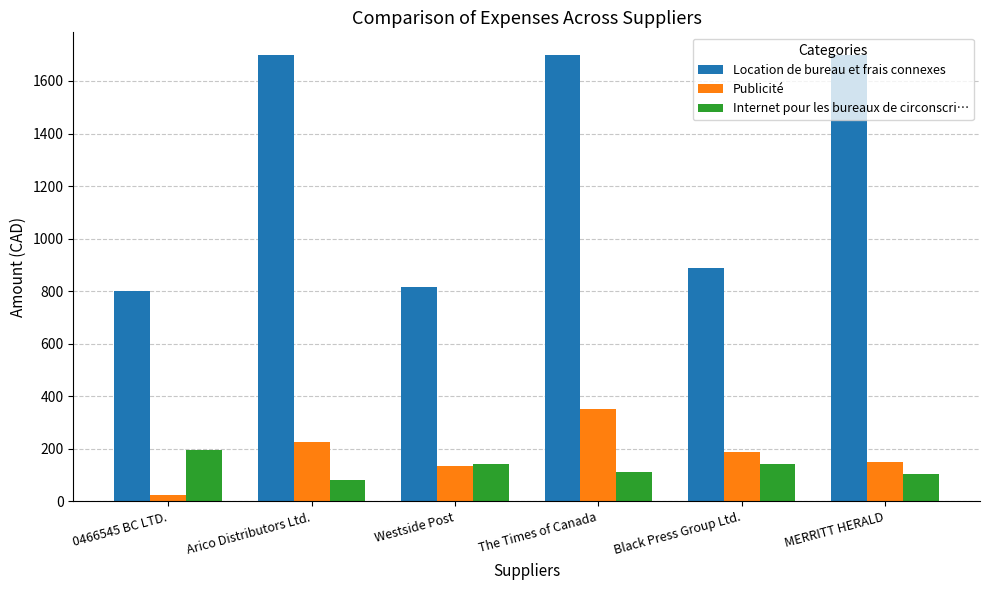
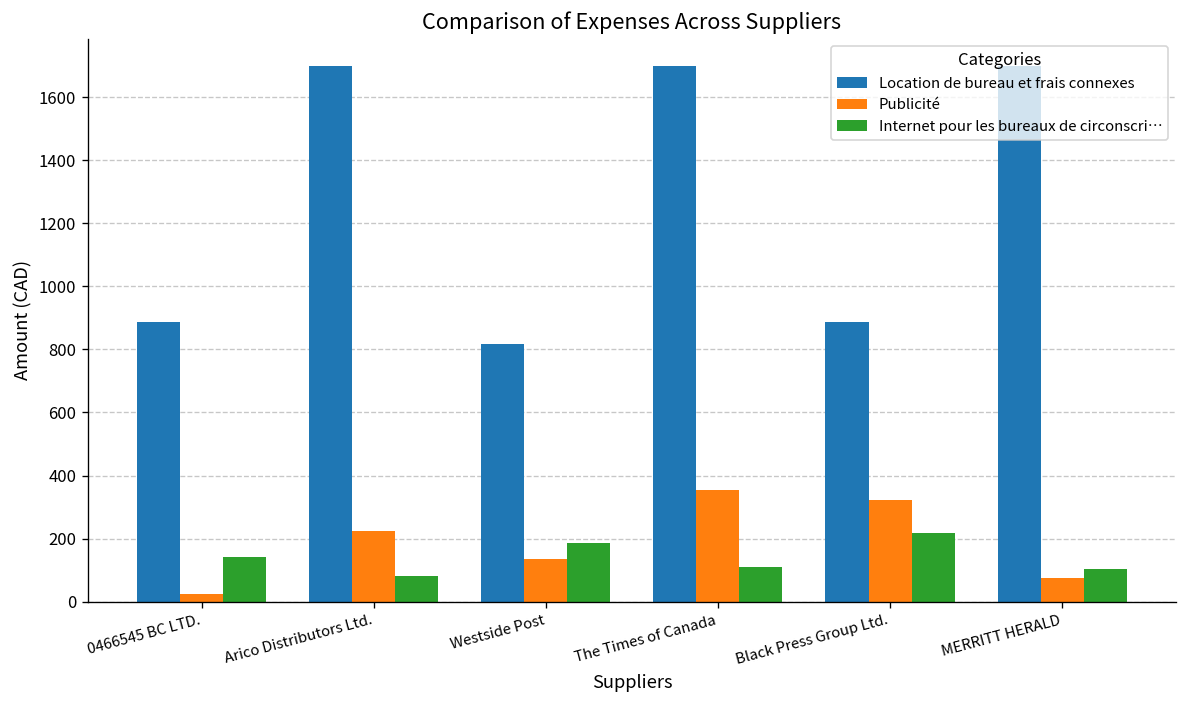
  {
    "Location de bureau et frais connexes": {
-     "0466545 BC LTD.": 800,
+     "0466545 BC LTD.": 890,
      "Arico Distributors Ltd.": 1700,
      "Westside Post": 820,
      "The Times of Canada": 1700,
      "Black Press Group Ltd.": 890
    },
    "Publicité": {
      "0466545 BC LTD.": 20,
      "Arico Distributors Ltd.": 220,
      "Westside Post": 130,
      "The Times of Canada": 350,
-     "Black Press Group Ltd.": 190,
-     "MERRITT HERALD": 150
+     "Black Press Group Ltd.": 320,
+     "MERRITT HERALD": 80
    },
    "Internet pour les bureaux de circonscri…": {
-     "0466545 BC LTD.": 190,
+     "0466545 BC LTD.": 140,
      "Arico Distributors Ltd.": 80,
-     "Westside Post": 140,
+     "Westside Post": 190,
      "The Times of Canada": 110,
-     "Black Press Group Ltd.": 140,
+     "Black Press Group Ltd.": 220,
      "MERRITT HERALD": 100
    }
  }
